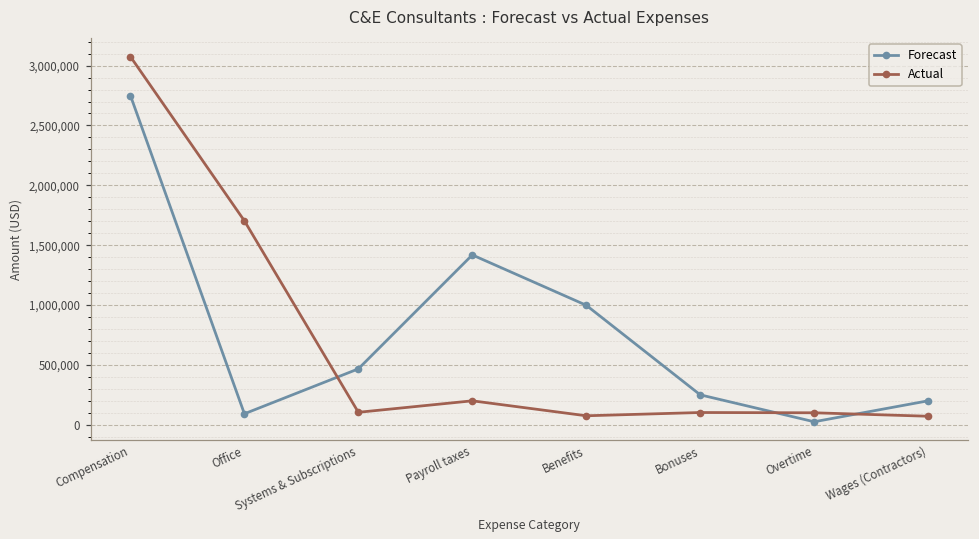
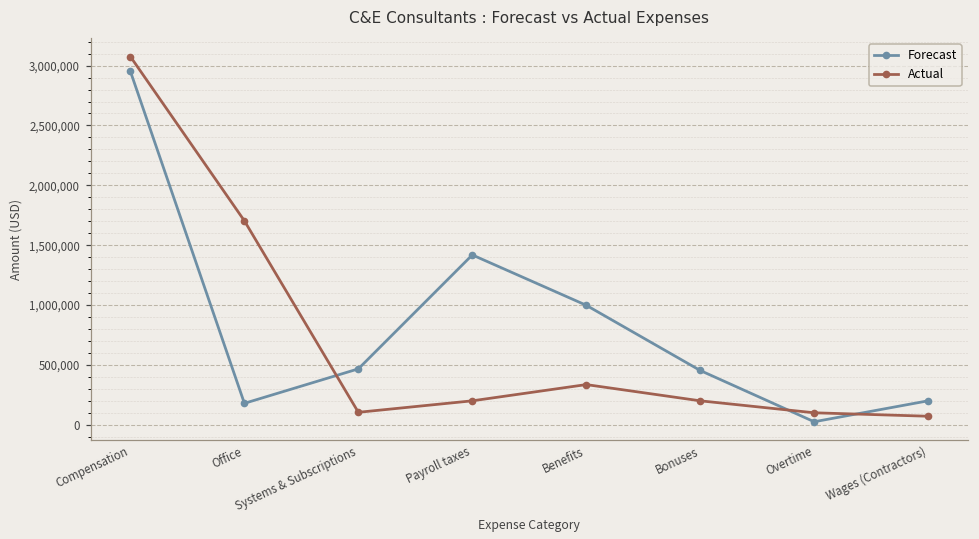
  {
    "Forecast": {
-     "Compensation": "2,750,000",
-     "Office": "90,000",
+     "Compensation": "2,950,000",
+     "Office": "180,000",
      "Systems & Subscriptions": "470,000",
      "Payroll taxes": "1,420,000",
      "Benefits": "1,000,000",
-     "Bonuses": "250,000",
+     "Bonuses": "450,000",
      "Overtime": "30,000",
      "Wages (Contractors)": "200,000"
    },
    "Actual": {
      "Compensation": "3,080,000",
      "Office": "1,700,000",
      "Systems & Subscriptions": "100,000",
      "Payroll taxes": "200,000",
-     "Benefits": "80,000",
-     "Bonuses": "100,000",
+     "Benefits": "340,000",
+     "Bonuses": "200,000",
      "Overtime": "100,000",
      "Wages (Contractors)": "70,000"
    }
  }
